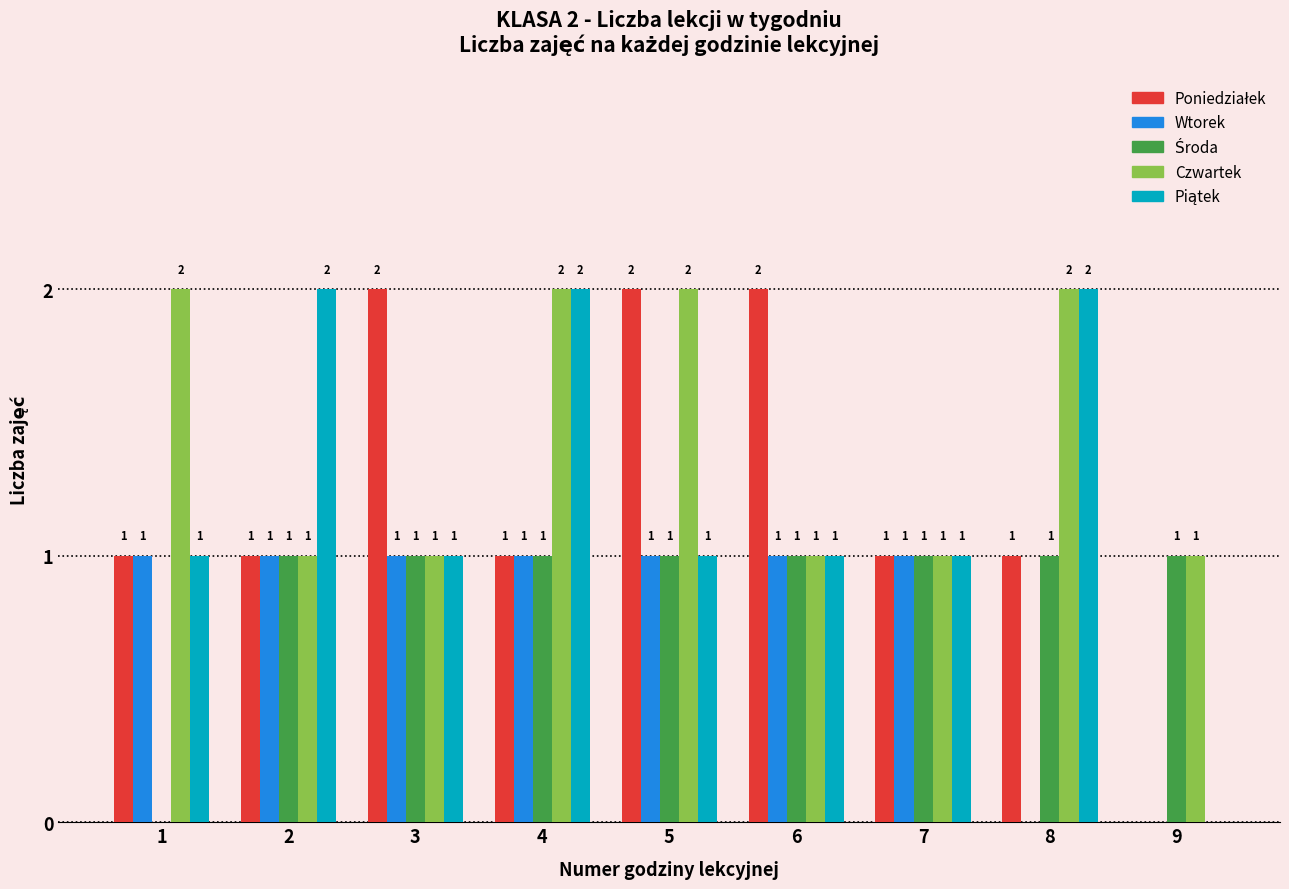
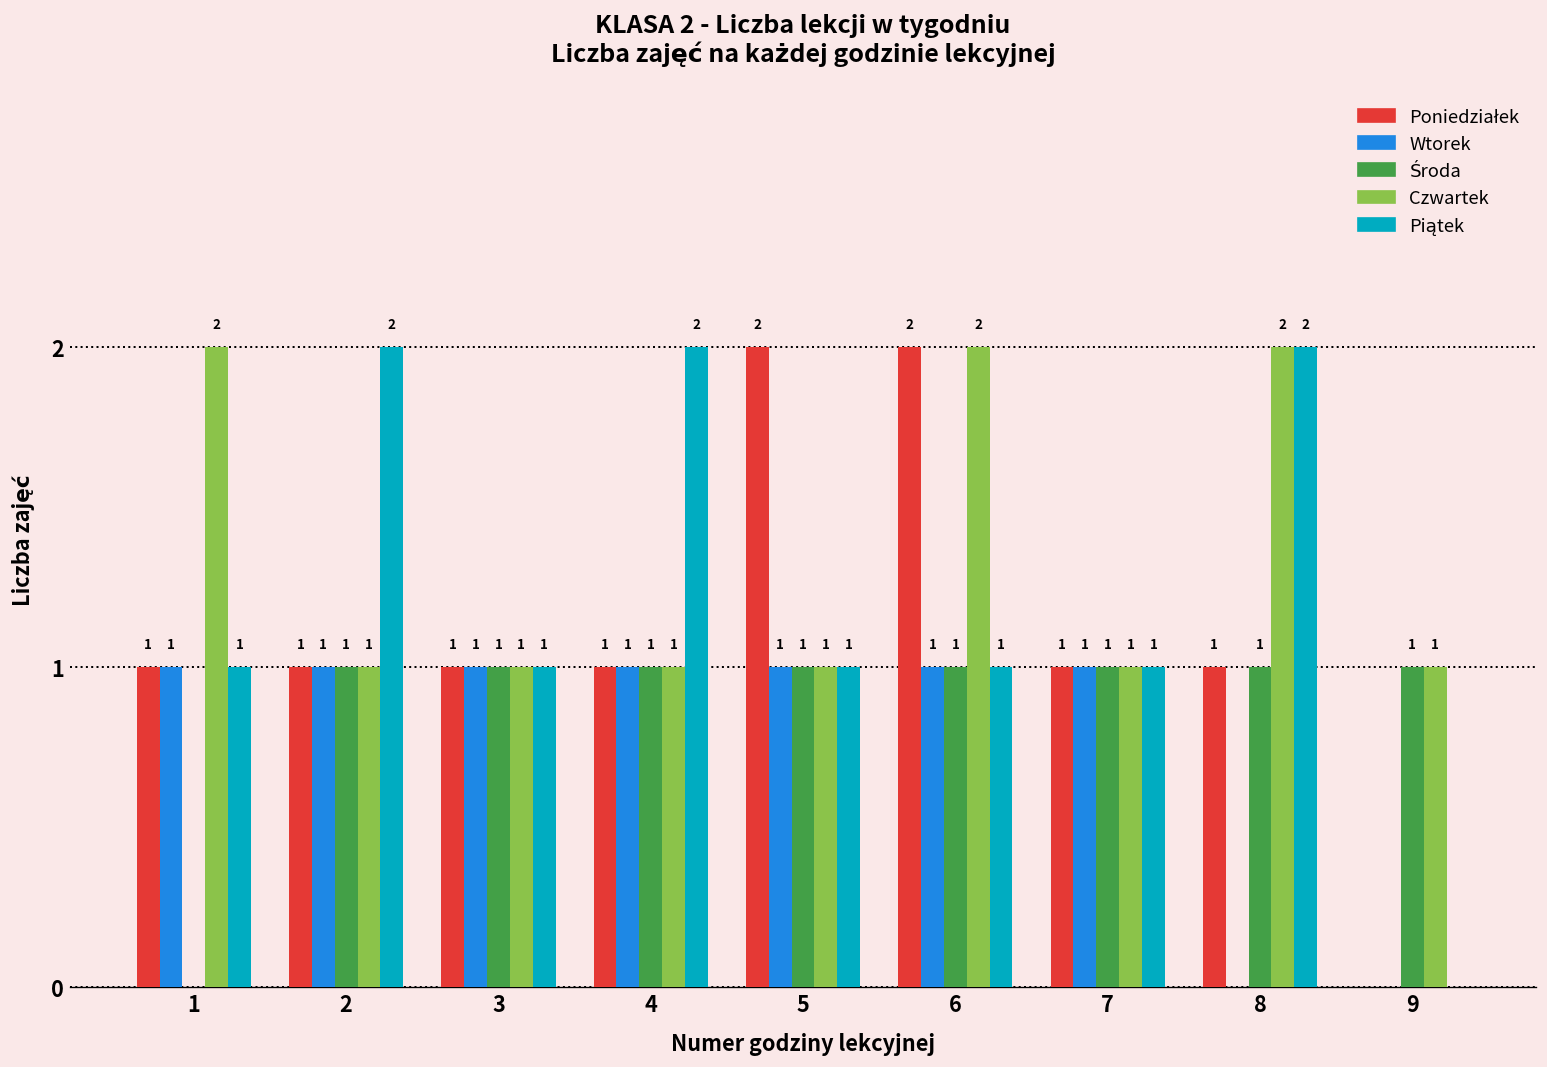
  {
    "Poniedziałek": {
      "1": 1,
      "2": 1,
-     "3": 2,
+     "3": 1,
      "4": 1,
      "5": 2,
      "6": 2,
      "7": 1,
      "8": 1
    },
    "Środa": {
      "2": 1,
      "3": 1,
      "4": 1,
      "5": 1,
      "6": 1,
      "7": 1,
      "8": 1,
      "9": 1
    },
    "Czwartek": {
      "1": 2,
      "2": 1,
      "3": 1,
-     "4": 2,
-     "5": 2,
-     "6": 1,
+     "4": 1,
+     "5": 1,
+     "6": 2,
      "7": 1,
      "8": 2,
      "9": 1
    }
  }
